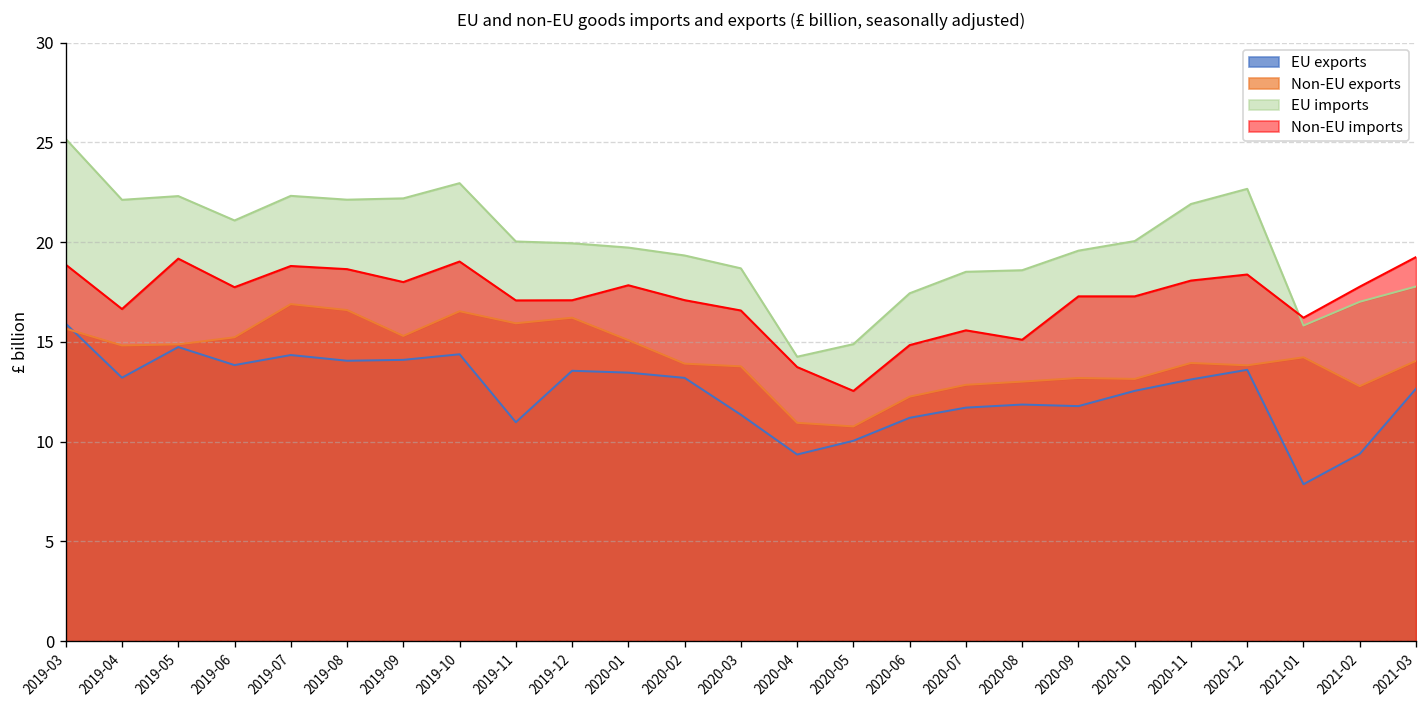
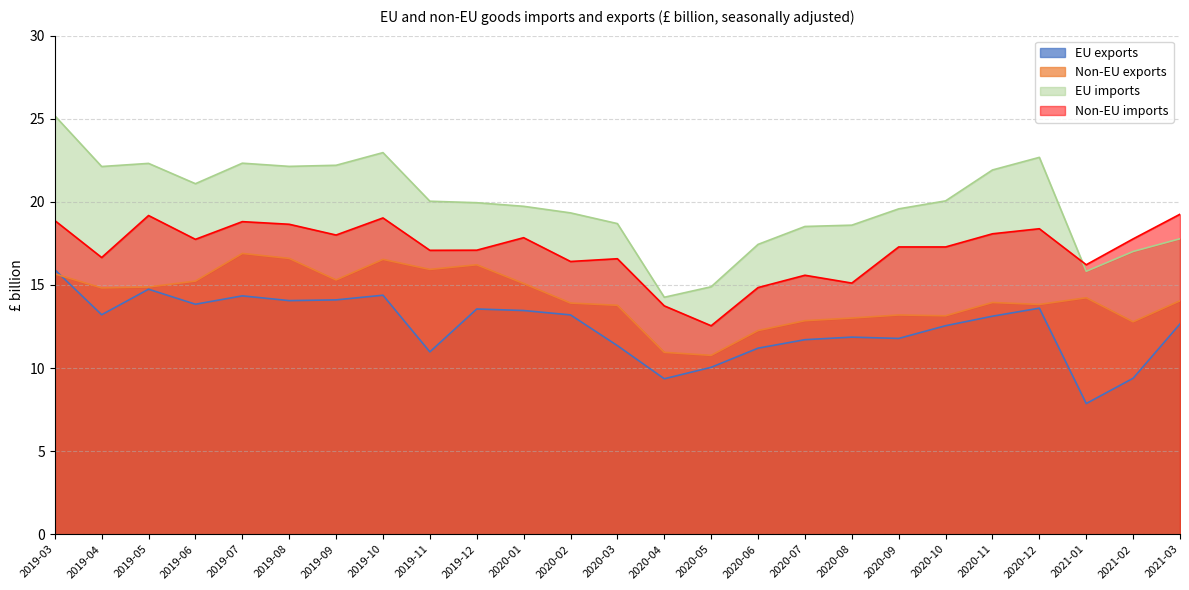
  {
    "EU exports": {
      "2019-03": 15.9,
      "2019-04": 13.2,
      "2019-06": 13.8,
      "2019-07": 14.3,
      "2019-08": 14.1,
      "2019-09": 14.1,
      "2019-10": 14.4,
      "2019-11": 11.0,
      "2019-12": 13.6,
      "2020-01": 13.5,
      "2020-02": 13.2,
      "2020-03": 11.3,
      "2020-04": 9.4,
      "2020-05": 10.0,
      "2020-06": 11.2,
      "2020-07": 11.7,
      "2020-08": 11.9,
      "2020-09": 11.8,
      "2020-10": 12.5,
      "2020-11": 13.1,
      "2020-12": 13.6,
      "2021-01": 7.9,
      "2021-02": 9.4,
      "2021-03": 12.7
    },
    "Non-EU exports": {
      "2019-03": 15.7,
      "2019-04": 14.8,
      "2019-06": 15.2,
      "2019-07": 16.9,
      "2019-08": 16.6,
      "2019-09": 15.3,
      "2019-10": 16.5,
      "2019-11": 15.9,
      "2019-12": 16.2,
      "2020-01": 15.1,
      "2020-02": 13.9,
      "2020-03": 13.8,
      "2020-04": 10.9,
      "2020-05": 10.8,
      "2020-06": 12.3,
      "2020-07": 12.8,
      "2020-08": 13.0,
      "2020-09": 13.2,
      "2020-10": 13.1,
      "2020-11": 13.9,
      "2020-12": 13.8,
      "2021-01": 14.2,
      "2021-02": 12.8,
      "2021-03": 14.0
    },
    "EU imports": {
      "2019-03": 25.2,
      "2019-04": 22.1,
      "2019-05": 22.3,
      "2019-06": 21.1,
      "2019-07": 22.3,
      "2019-08": 22.1,
      "2019-09": 22.2,
      "2019-10": 23.0,
      "2019-11": 20.0,
      "2019-12": 19.9,
      "2020-01": 19.7,
      "2020-02": 19.3,
      "2020-03": 18.7,
      "2020-04": 14.3,
      "2020-05": 14.9,
      "2020-06": 17.4,
      "2020-07": 18.5,
      "2020-08": 18.6,
      "2020-09": 19.6,
      "2020-10": 20.1,
      "2020-11": 21.9,
      "2020-12": 22.7,
      "2021-01": 15.8,
      "2021-02": 17.0,
      "2021-03": 17.8
    },
    "Non-EU imports": {
      "2019-03": 18.9,
      "2019-04": 16.7,
      "2019-05": 19.2,
      "2019-06": 17.7,
      "2019-07": 18.8,
      "2019-08": 18.7,
      "2019-09": 18.0,
      "2019-10": 19.0,
      "2019-11": 17.1,
      "2019-12": 17.1,
      "2020-01": 17.8,
-     "2020-02": 17.1,
+     "2020-02": 16.4,
      "2020-03": 16.6,
      "2020-04": 13.7,
      "2020-05": 12.5,
      "2020-06": 14.8,
      "2020-07": 15.6,
      "2020-08": 15.1,
      "2020-09": 17.3,
      "2020-10": 17.3,
      "2020-11": 18.1,
      "2020-12": 18.4,
      "2021-01": 16.2,
      "2021-02": 17.8,
      "2021-03": 19.3
    }
  }
